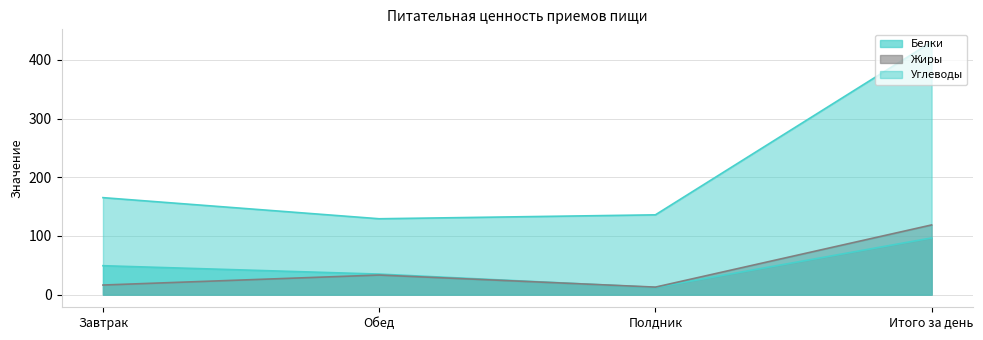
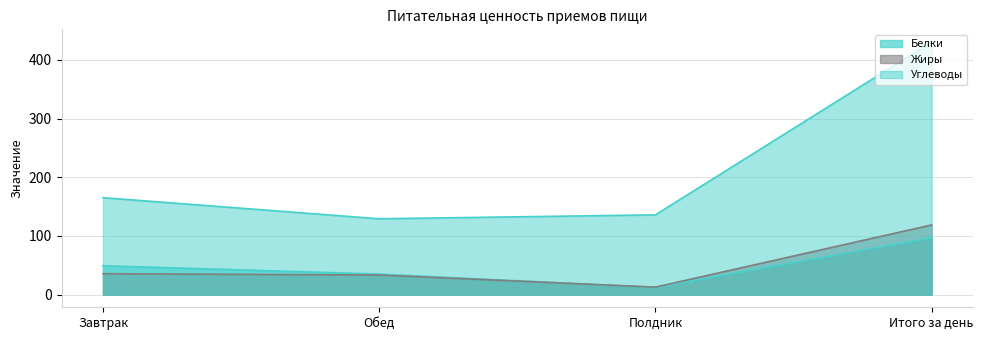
  {
    "Жиры": {
-     "Завтрак": 20,
+     "Завтрак": 40,
      "Итого за день": 120
    }
  }
